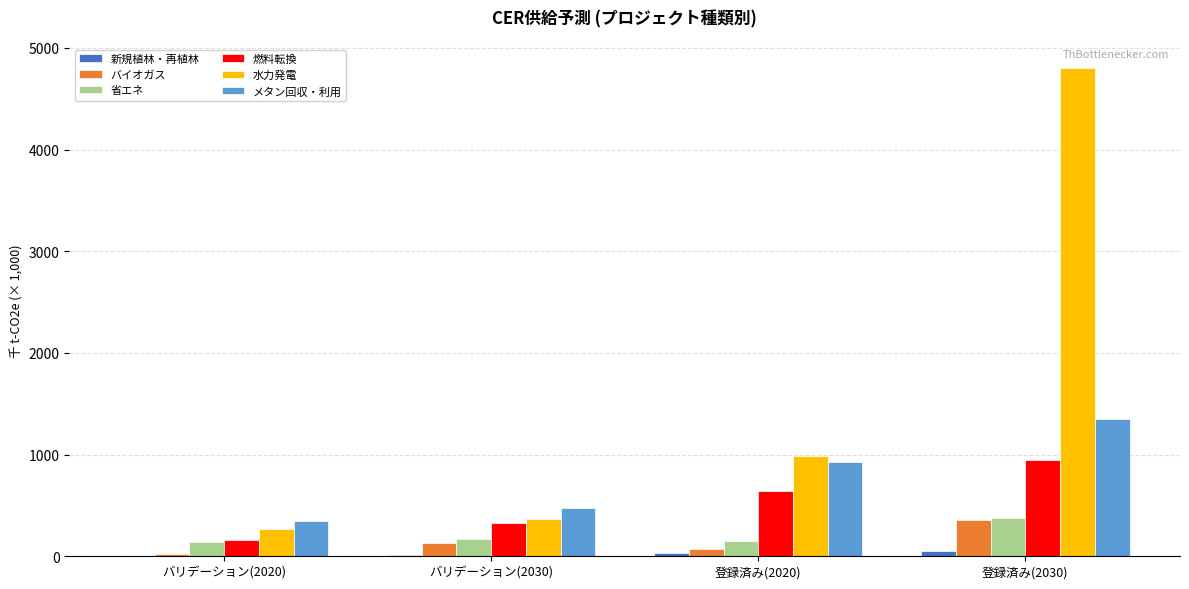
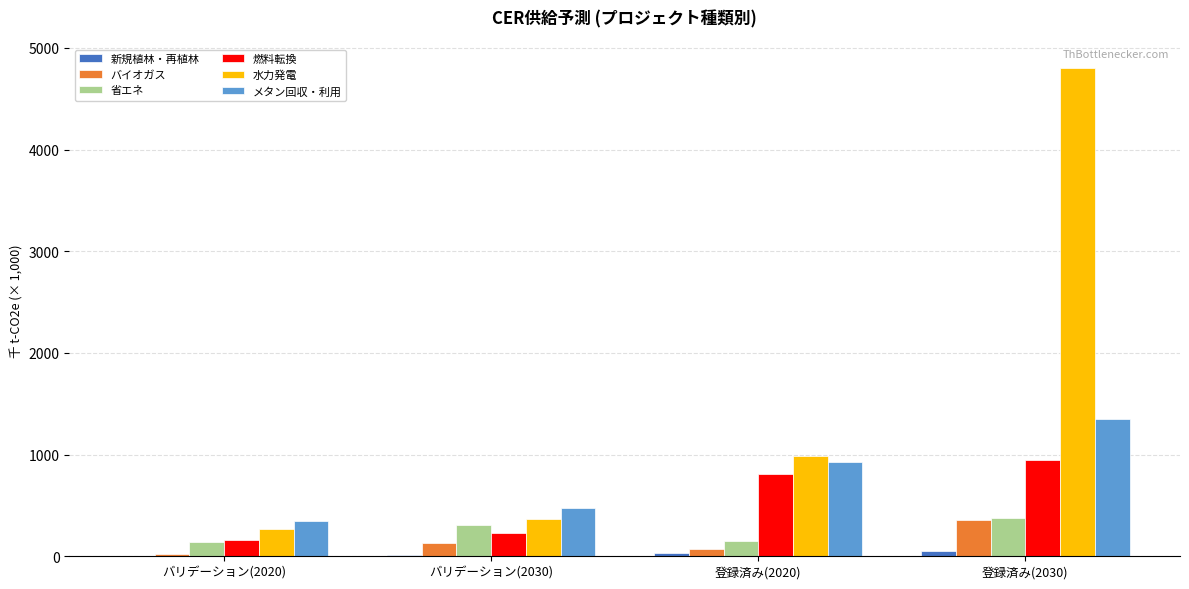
  {
    "バイオガス": {
      "バリデーション(2030)": 130,
      "登録済み(2020)": 70,
      "登録済み(2030)": 360
    },
    "省エネ": {
      "バリデーション(2020)": 140,
-     "バリデーション(2030)": 170,
+     "バリデーション(2030)": 310,
      "登録済み(2020)": 150,
      "登録済み(2030)": 380
    },
    "燃料転換": {
      "バリデーション(2020)": 160,
-     "バリデーション(2030)": 330,
-     "登録済み(2020)": 640,
+     "バリデーション(2030)": 230,
+     "登録済み(2020)": 810,
      "登録済み(2030)": 940
    },
    "水力発電": {
      "バリデーション(2020)": 260,
      "バリデーション(2030)": 370,
      "登録済み(2020)": 990,
      "登録済み(2030)": 4800
    }
  }
